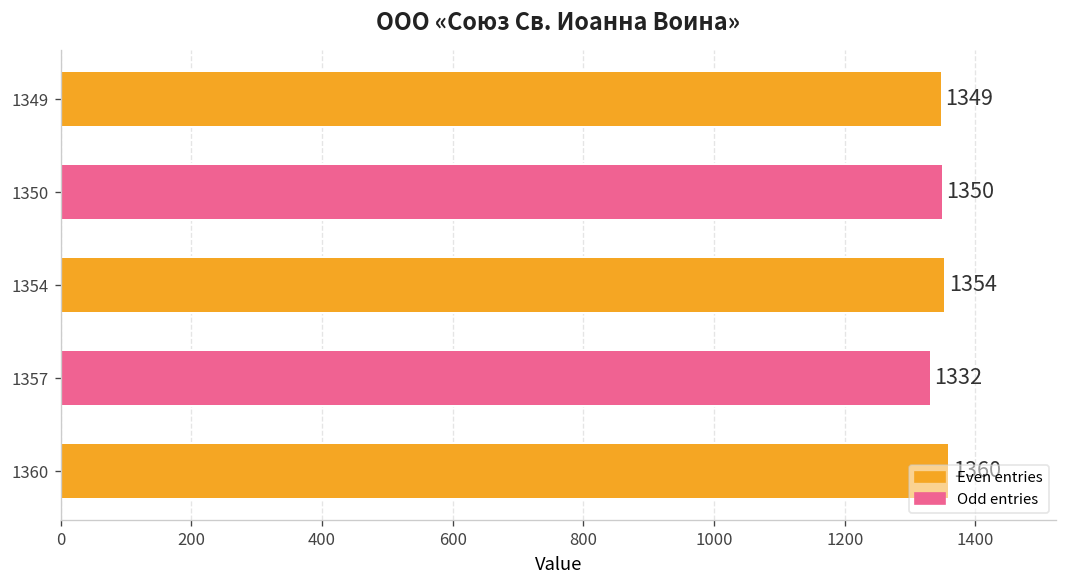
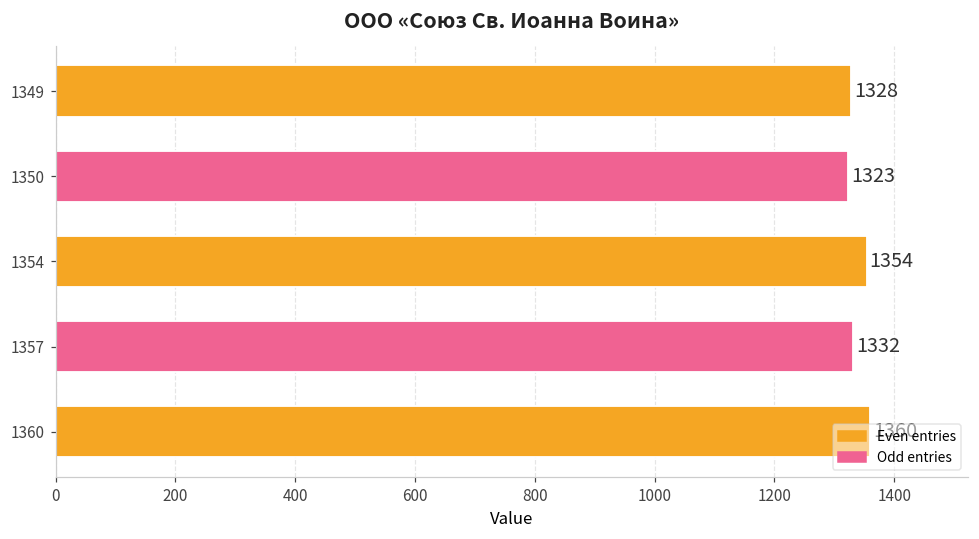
  {
-   "1349": 1349,
-   "1350": 1350,
+   "1349": 1328,
+   "1350": 1323,
    "1354": 1354,
    "1357": 1332
  }
